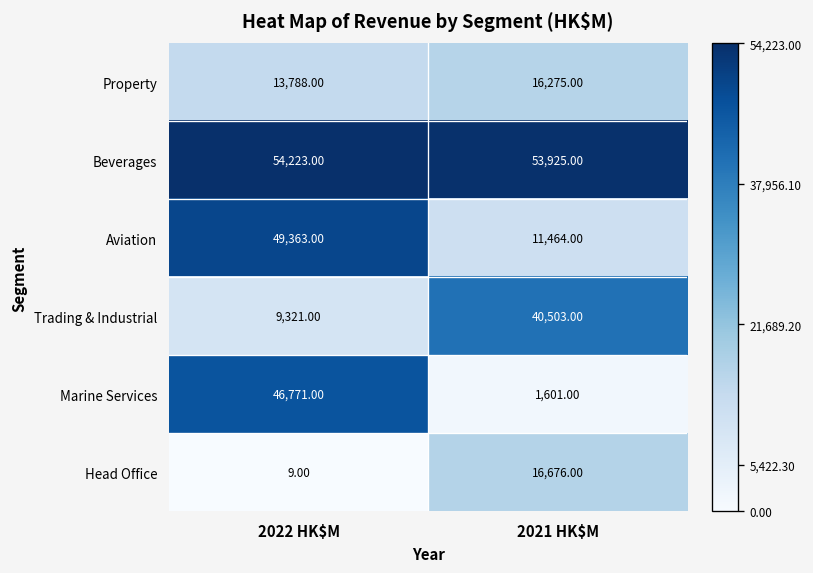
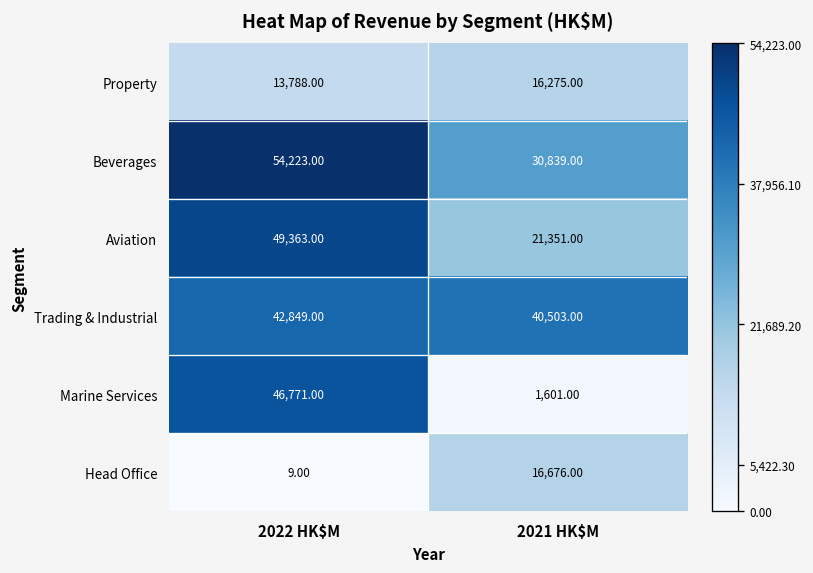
  {
    "Property": {
      "2022 HK$M": "13,788.00",
      "2021 HK$M": "16,275.00"
    },
    "Beverages": {
      "2022 HK$M": "54,223.00",
-     "2021 HK$M": "53,925.00"
+     "2021 HK$M": "30,839.00"
    },
    "Aviation": {
      "2022 HK$M": "49,363.00",
-     "2021 HK$M": "11,464.00"
+     "2021 HK$M": "21,351.00"
    },
    "Trading & Industrial": {
-     "2022 HK$M": "9,321.00",
+     "2022 HK$M": "42,849.00",
      "2021 HK$M": "40,503.00"
    },
    "Marine Services": {
      "2022 HK$M": "46,771.00",
      "2021 HK$M": "1,601.00"
    },
    "Head Office": {
      "2022 HK$M": "9.00",
      "2021 HK$M": "16,676.00"
    }
  }
